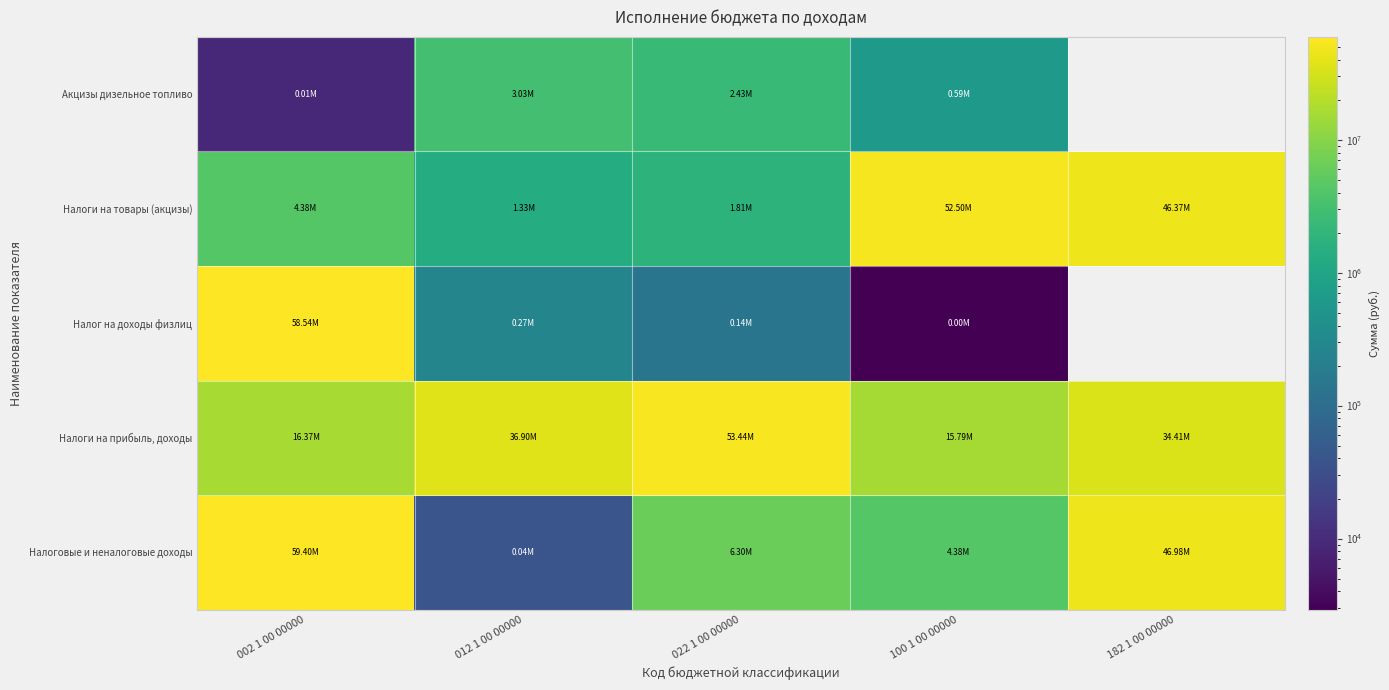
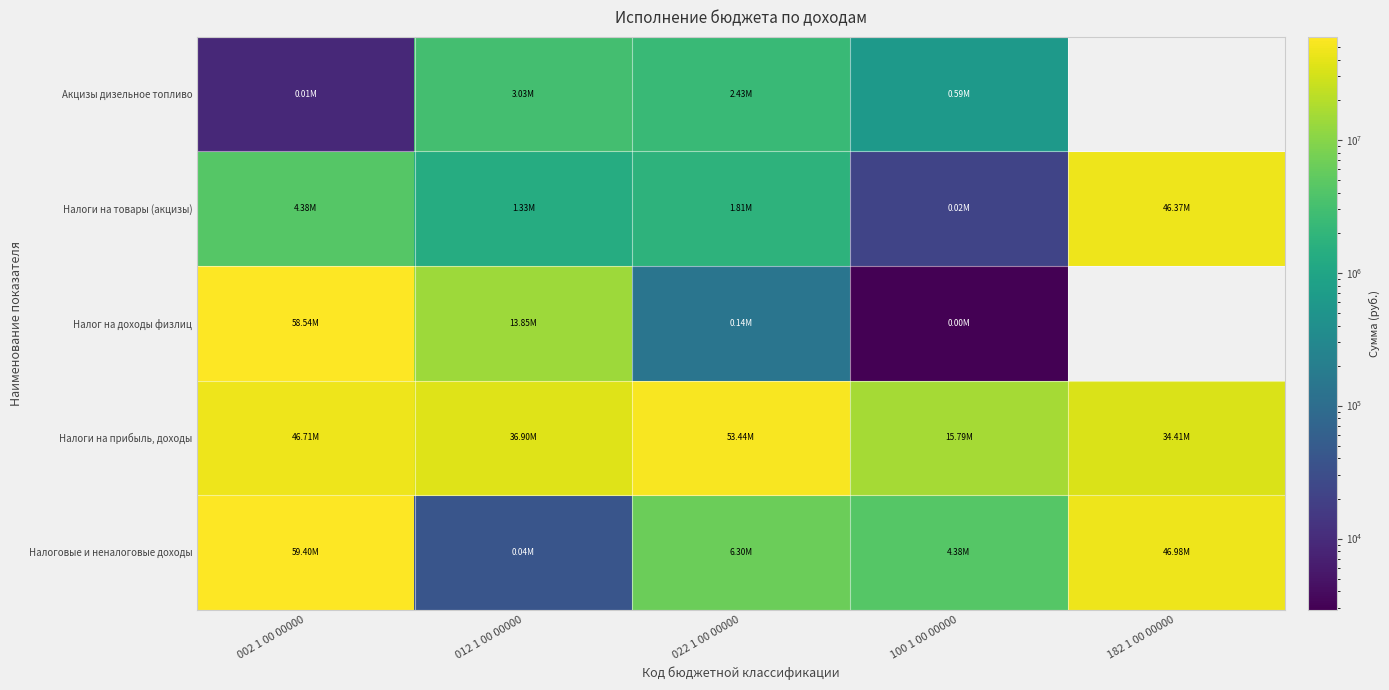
  {
    "Акцизы дизельное топливо": {
      "002 1 00 00000": "0.01M",
      "012 1 00 00000": "3.03M",
      "022 1 00 00000": "2.43M",
      "100 1 00 00000": "0.59M"
    },
    "Налоги на товары (акцизы)": {
      "002 1 00 00000": "4.38M",
      "012 1 00 00000": "1.33M",
      "022 1 00 00000": "1.81M",
-     "100 1 00 00000": "52.50M",
+     "100 1 00 00000": "0.02M",
      "182 1 00 00000": "46.37M"
    },
    "Налог на доходы физлиц": {
      "002 1 00 00000": "58.54M",
-     "012 1 00 00000": "0.27M",
+     "012 1 00 00000": "13.85M",
      "022 1 00 00000": "0.14M",
      "100 1 00 00000": "0.00M"
    },
    "Налоги на прибыль, доходы": {
-     "002 1 00 00000": "16.37M",
+     "002 1 00 00000": "46.71M",
      "012 1 00 00000": "36.90M",
      "022 1 00 00000": "53.44M",
      "100 1 00 00000": "15.79M",
      "182 1 00 00000": "34.41M"
    },
    "Налоговые и неналоговые доходы": {
      "002 1 00 00000": "59.40M",
      "012 1 00 00000": "0.04M",
      "022 1 00 00000": "6.30M",
      "100 1 00 00000": "4.38M",
      "182 1 00 00000": "46.98M"
    }
  }
